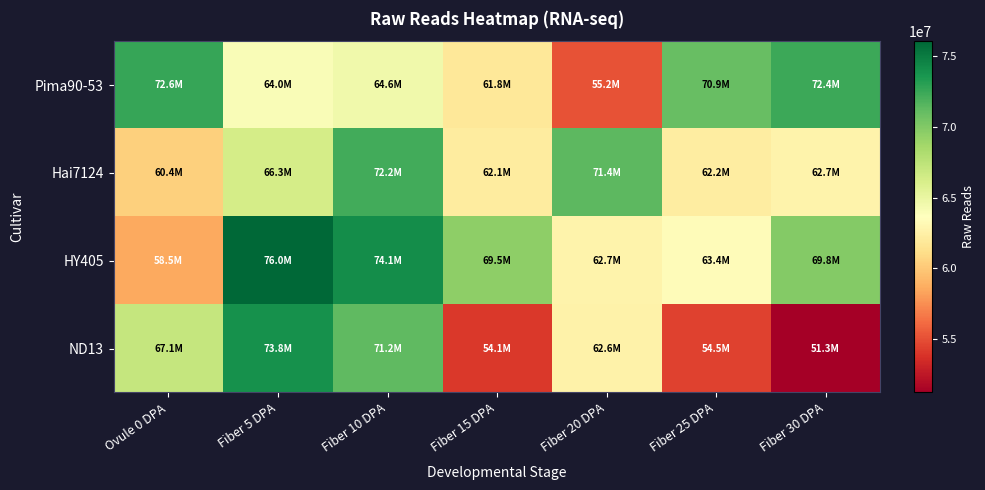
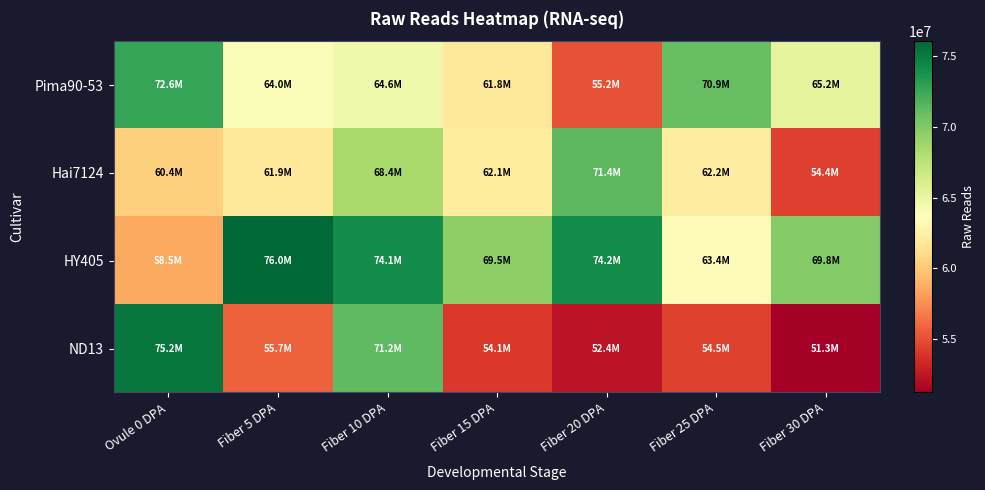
  {
    "Pima90-53": {
      "Ovule 0 DPA": "72.6M",
      "Fiber 5 DPA": "64.0M",
      "Fiber 10 DPA": "64.6M",
      "Fiber 15 DPA": "61.8M",
      "Fiber 20 DPA": "55.2M",
      "Fiber 25 DPA": "70.9M",
-     "Fiber 30 DPA": "72.4M"
+     "Fiber 30 DPA": "65.2M"
    },
    "Hai7124": {
      "Ovule 0 DPA": "60.4M",
-     "Fiber 5 DPA": "66.3M",
-     "Fiber 10 DPA": "72.2M",
+     "Fiber 5 DPA": "61.9M",
+     "Fiber 10 DPA": "68.4M",
      "Fiber 15 DPA": "62.1M",
      "Fiber 20 DPA": "71.4M",
      "Fiber 25 DPA": "62.2M",
-     "Fiber 30 DPA": "62.7M"
+     "Fiber 30 DPA": "54.4M"
    },
    "HY405": {
      "Ovule 0 DPA": "58.5M",
      "Fiber 5 DPA": "76.0M",
      "Fiber 10 DPA": "74.1M",
      "Fiber 15 DPA": "69.5M",
-     "Fiber 20 DPA": "62.7M",
+     "Fiber 20 DPA": "74.2M",
      "Fiber 25 DPA": "63.4M",
      "Fiber 30 DPA": "69.8M"
    },
    "ND13": {
-     "Ovule 0 DPA": "67.1M",
-     "Fiber 5 DPA": "73.8M",
+     "Ovule 0 DPA": "75.2M",
+     "Fiber 5 DPA": "55.7M",
      "Fiber 10 DPA": "71.2M",
      "Fiber 15 DPA": "54.1M",
-     "Fiber 20 DPA": "62.6M",
+     "Fiber 20 DPA": "52.4M",
      "Fiber 25 DPA": "54.5M",
      "Fiber 30 DPA": "51.3M"
    }
  }
